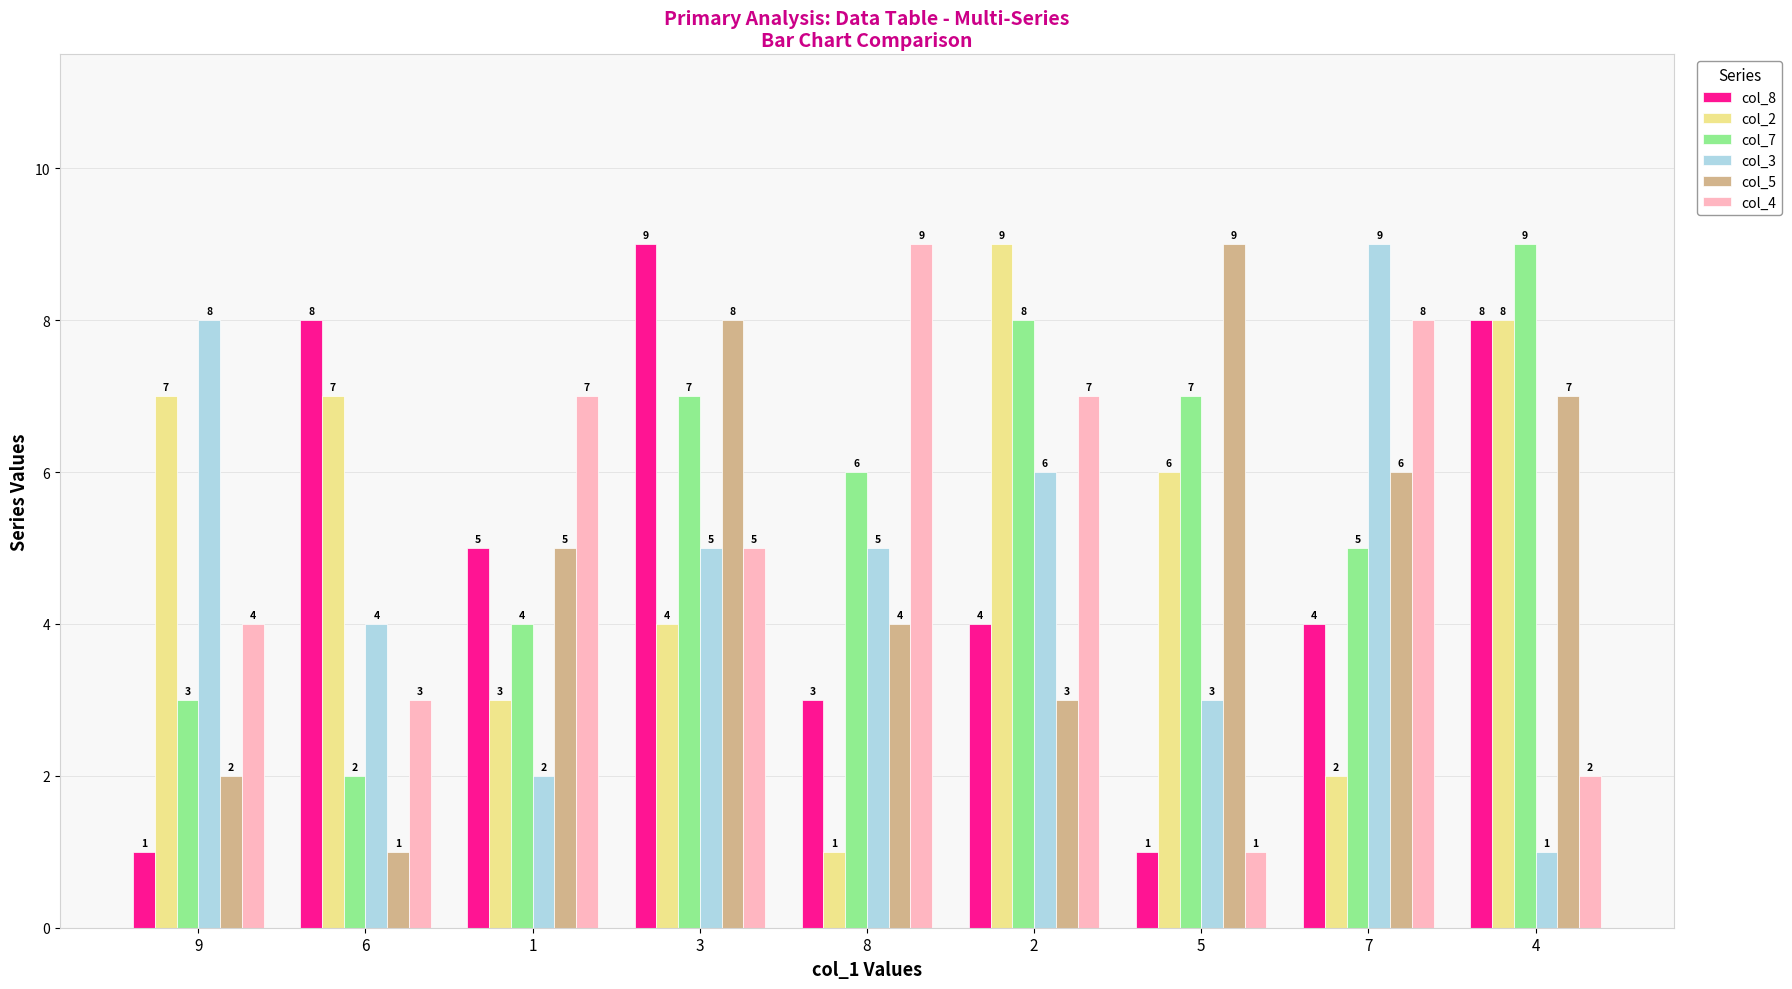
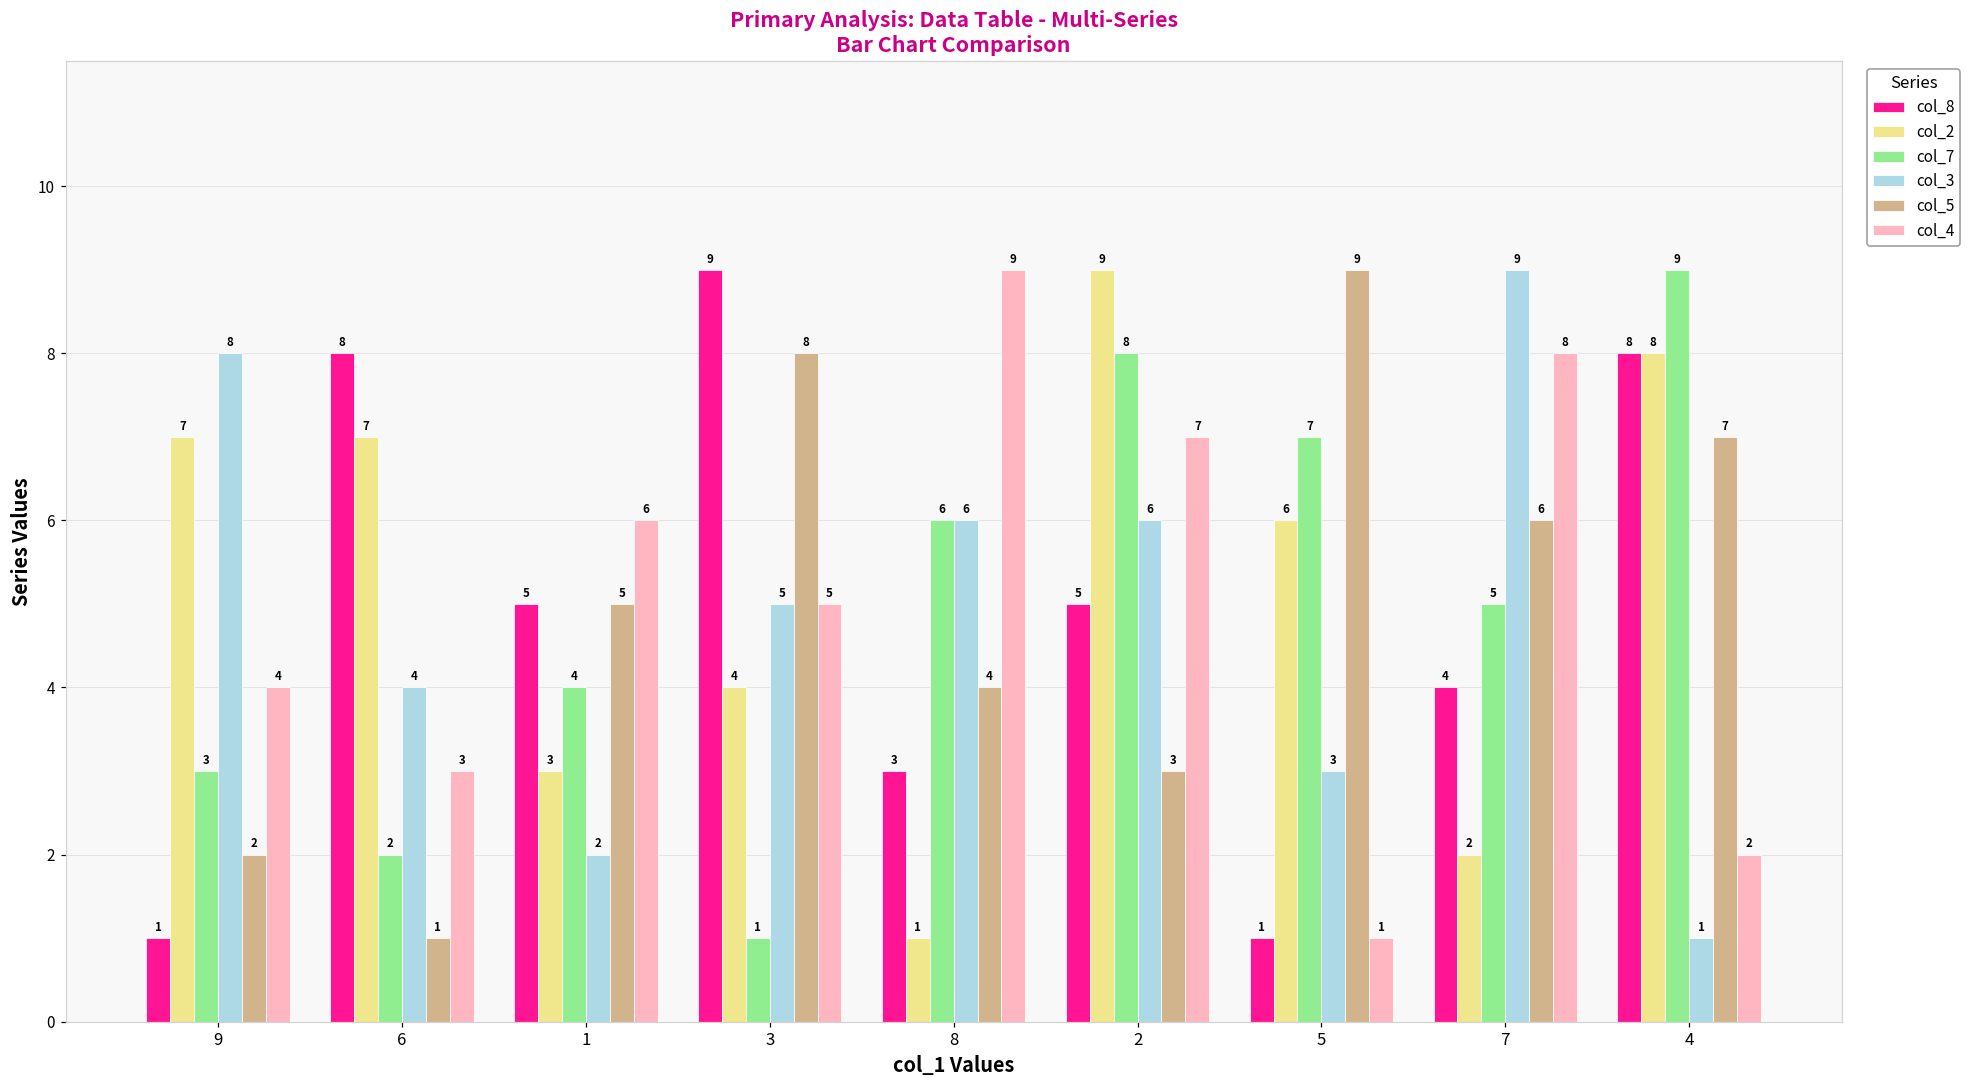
  {
    "col_8": {
      "9": 1,
      "6": 8,
      "1": 5,
      "3": 9,
      "8": 3,
-     "2": 4,
+     "2": 5,
      "5": 1,
      "7": 4,
      "4": 8
    },
    "col_7": {
      "9": 3,
      "6": 2,
      "1": 4,
-     "3": 7,
+     "3": 1,
      "8": 6,
      "2": 8,
      "5": 7,
      "7": 5,
      "4": 9
    },
    "col_3": {
      "9": 8,
      "6": 4,
      "1": 2,
      "3": 5,
-     "8": 5,
+     "8": 6,
      "2": 6,
      "5": 3,
      "7": 9,
      "4": 1
    },
    "col_4": {
      "9": 4,
      "6": 3,
-     "1": 7,
+     "1": 6,
      "3": 5,
      "8": 9,
      "2": 7,
      "5": 1,
      "7": 8,
      "4": 2
    }
  }
